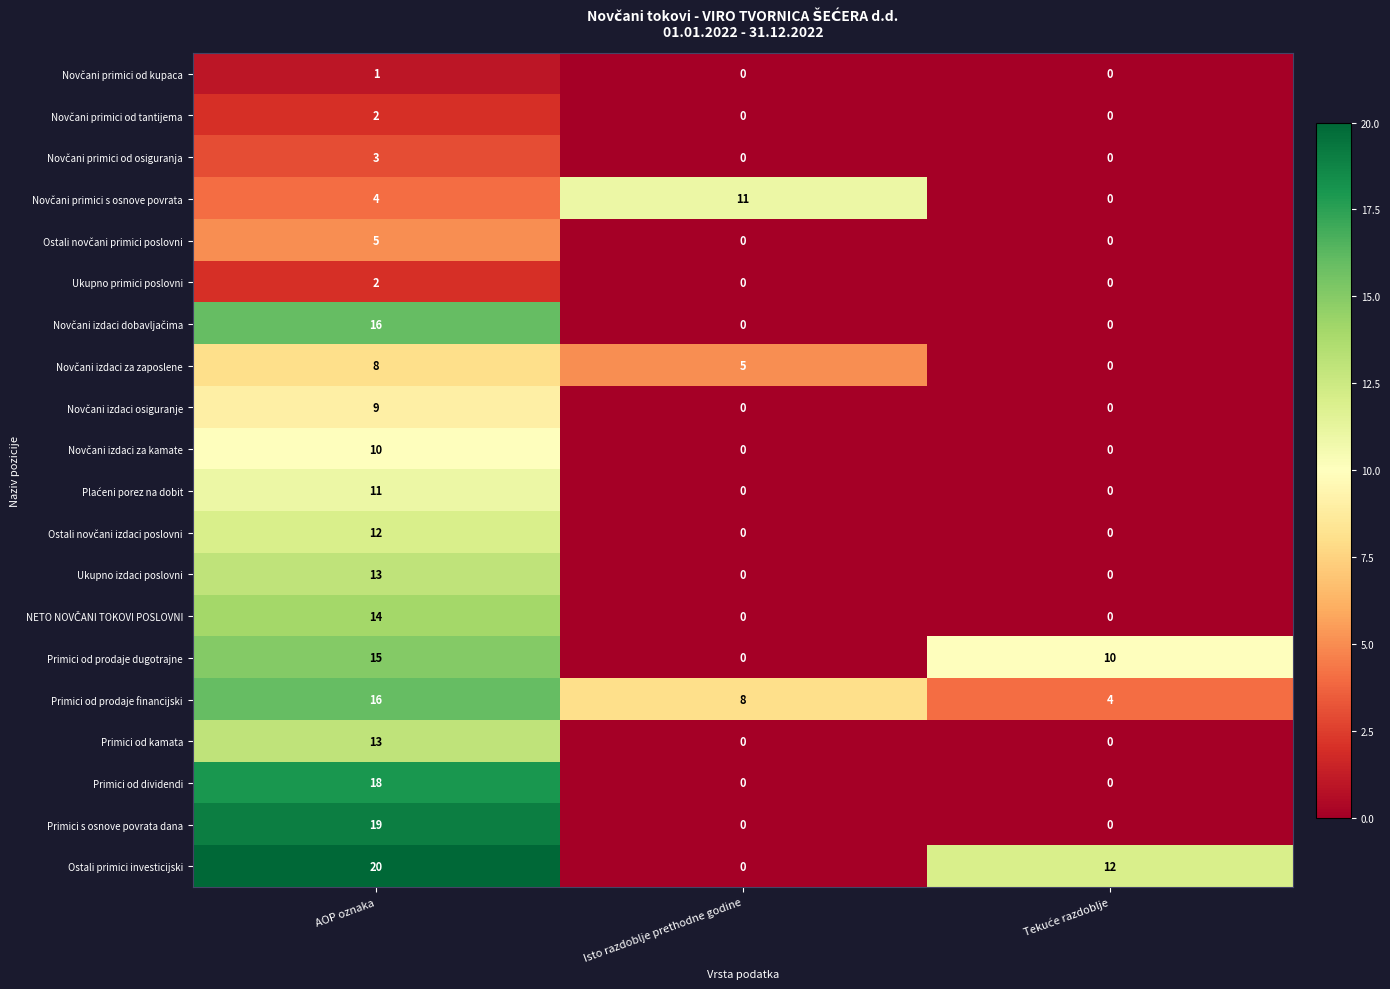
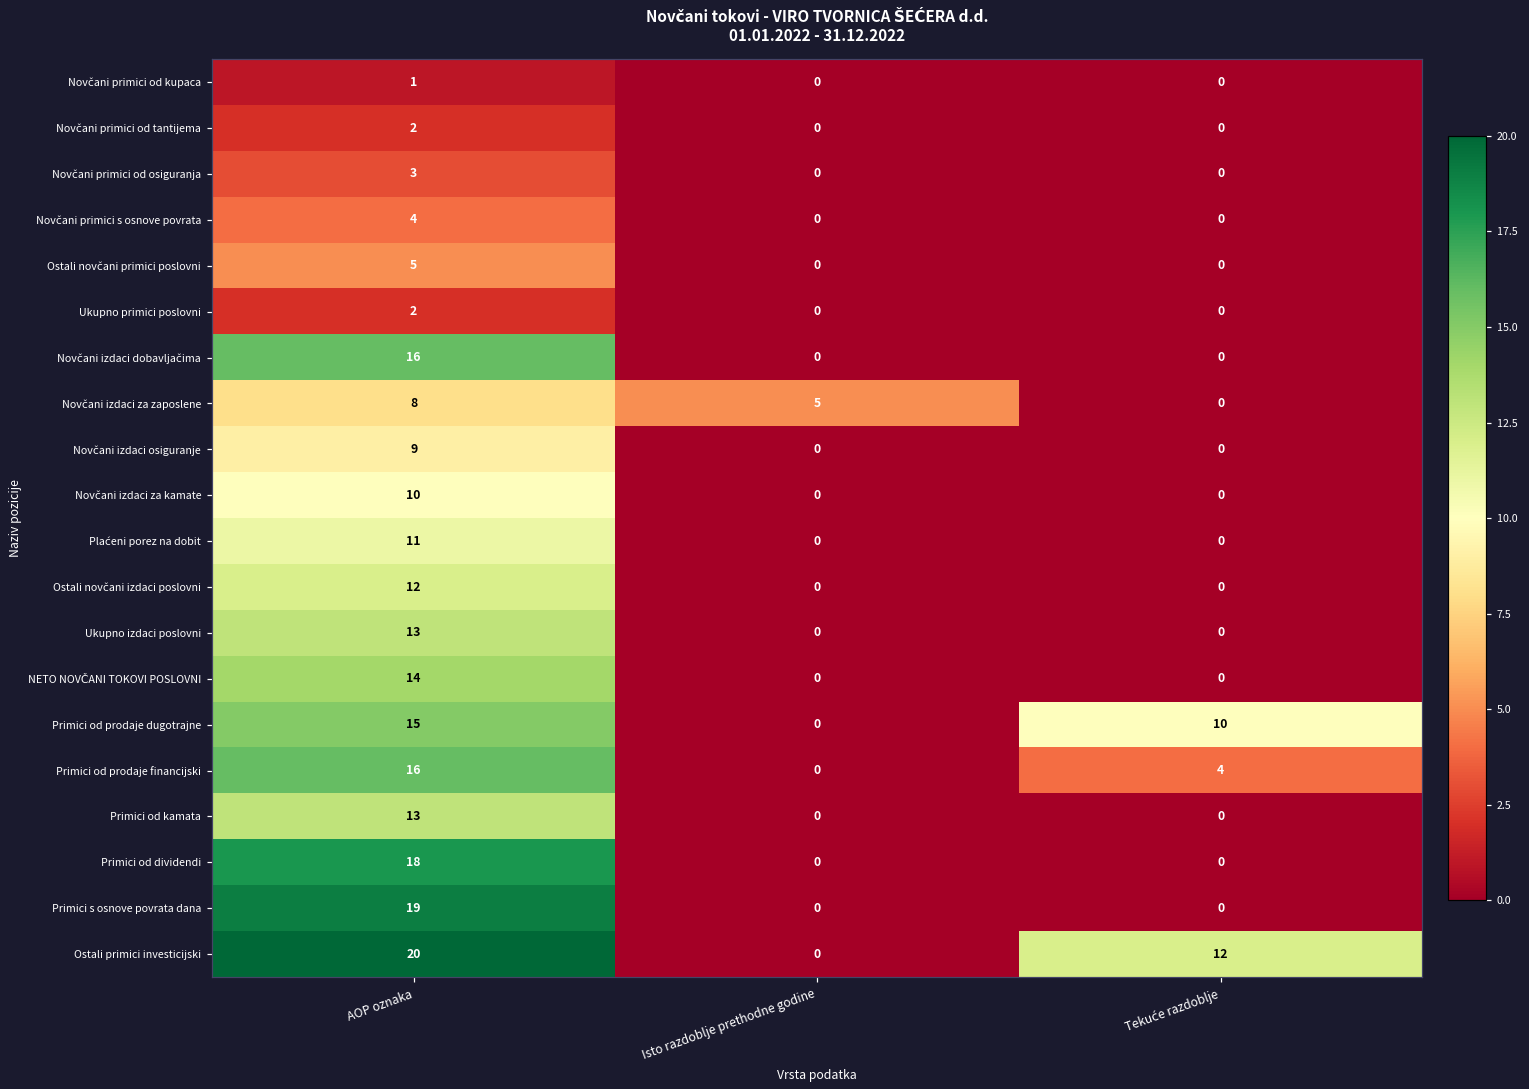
  {
    "Novčani primici od kupaca": {
      "AOP oznaka": 1,
      "Isto razdoblje prethodne godine": 0,
      "Tekuće razdoblje": 0
    },
    "Novčani primici od tantijema": {
      "AOP oznaka": 2,
      "Isto razdoblje prethodne godine": 0,
      "Tekuće razdoblje": 0
    },
    "Novčani primici od osiguranja": {
      "AOP oznaka": 3,
      "Isto razdoblje prethodne godine": 0,
      "Tekuće razdoblje": 0
    },
    "Novčani primici s osnove povrata": {
      "AOP oznaka": 4,
-     "Isto razdoblje prethodne godine": 11,
+     "Isto razdoblje prethodne godine": 0,
      "Tekuće razdoblje": 0
    },
    "Ostali novčani primici poslovni": {
      "AOP oznaka": 5,
      "Isto razdoblje prethodne godine": 0,
      "Tekuće razdoblje": 0
    },
    "Ukupno primici poslovni": {
      "AOP oznaka": 2,
      "Isto razdoblje prethodne godine": 0,
      "Tekuće razdoblje": 0
    },
    "Novčani izdaci dobavljačima": {
      "AOP oznaka": 16,
      "Isto razdoblje prethodne godine": 0,
      "Tekuće razdoblje": 0
    },
    "Novčani izdaci za zaposlene": {
      "AOP oznaka": 8,
      "Isto razdoblje prethodne godine": 5,
      "Tekuće razdoblje": 0
    },
    "Novčani izdaci osiguranje": {
      "AOP oznaka": 9,
      "Isto razdoblje prethodne godine": 0,
      "Tekuće razdoblje": 0
    },
    "Novčani izdaci za kamate": {
      "AOP oznaka": 10,
      "Isto razdoblje prethodne godine": 0,
      "Tekuće razdoblje": 0
    },
    "Plaćeni porez na dobit": {
      "AOP oznaka": 11,
      "Isto razdoblje prethodne godine": 0,
      "Tekuće razdoblje": 0
    },
    "Ostali novčani izdaci poslovni": {
      "AOP oznaka": 12,
      "Isto razdoblje prethodne godine": 0,
      "Tekuće razdoblje": 0
    },
    "Ukupno izdaci poslovni": {
      "AOP oznaka": 13,
      "Isto razdoblje prethodne godine": 0,
      "Tekuće razdoblje": 0
    },
    "NETO NOVČANI TOKOVI POSLOVNI": {
      "AOP oznaka": 14,
      "Isto razdoblje prethodne godine": 0,
      "Tekuće razdoblje": 0
    },
    "Primici od prodaje dugotrajne": {
      "AOP oznaka": 15,
      "Isto razdoblje prethodne godine": 0,
      "Tekuće razdoblje": 10
    },
    "Primici od prodaje financijski": {
      "AOP oznaka": 16,
-     "Isto razdoblje prethodne godine": 8,
+     "Isto razdoblje prethodne godine": 0,
      "Tekuće razdoblje": 4
    },
    "Primici od kamata": {
      "AOP oznaka": 13,
      "Isto razdoblje prethodne godine": 0,
      "Tekuće razdoblje": 0
    },
    "Primici od dividendi": {
      "AOP oznaka": 18,
      "Isto razdoblje prethodne godine": 0,
      "Tekuće razdoblje": 0
    },
    "Primici s osnove povrata dana": {
      "AOP oznaka": 19,
      "Isto razdoblje prethodne godine": 0,
      "Tekuće razdoblje": 0
    },
    "Ostali primici investicijski": {
      "AOP oznaka": 20,
      "Isto razdoblje prethodne godine": 0,
      "Tekuće razdoblje": 12
    }
  }
